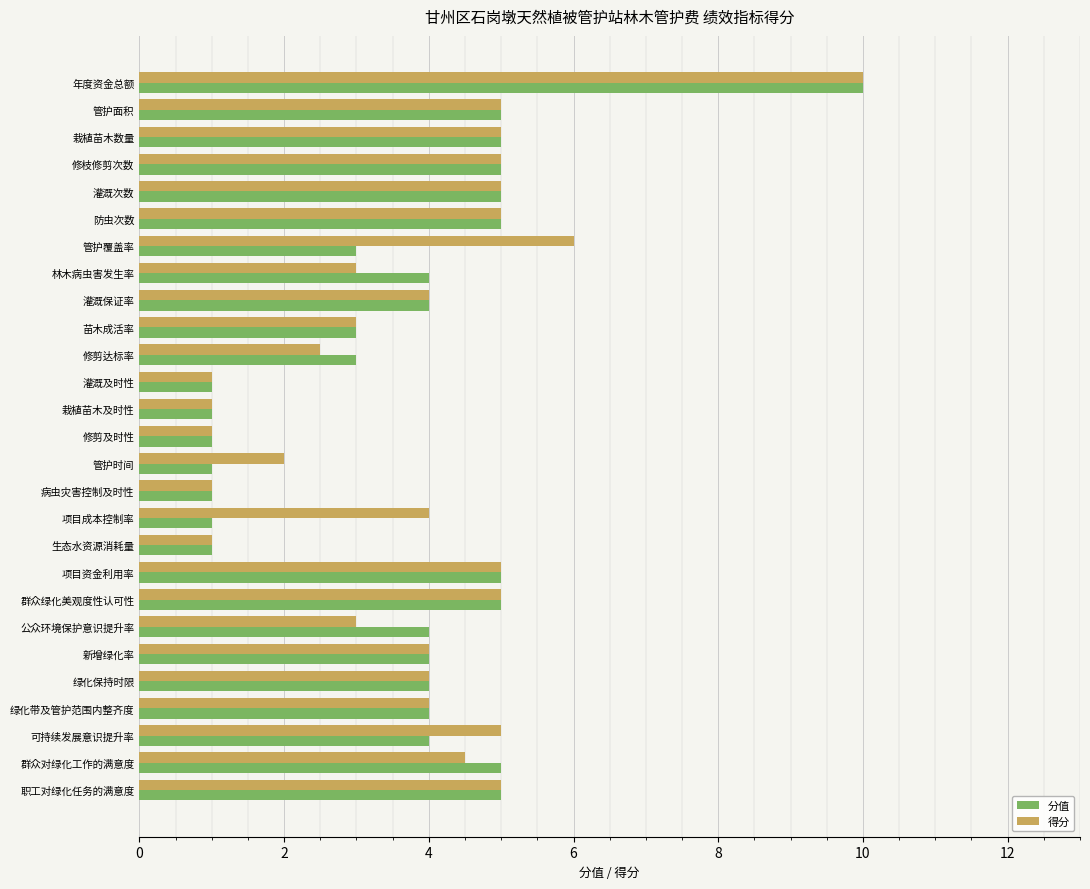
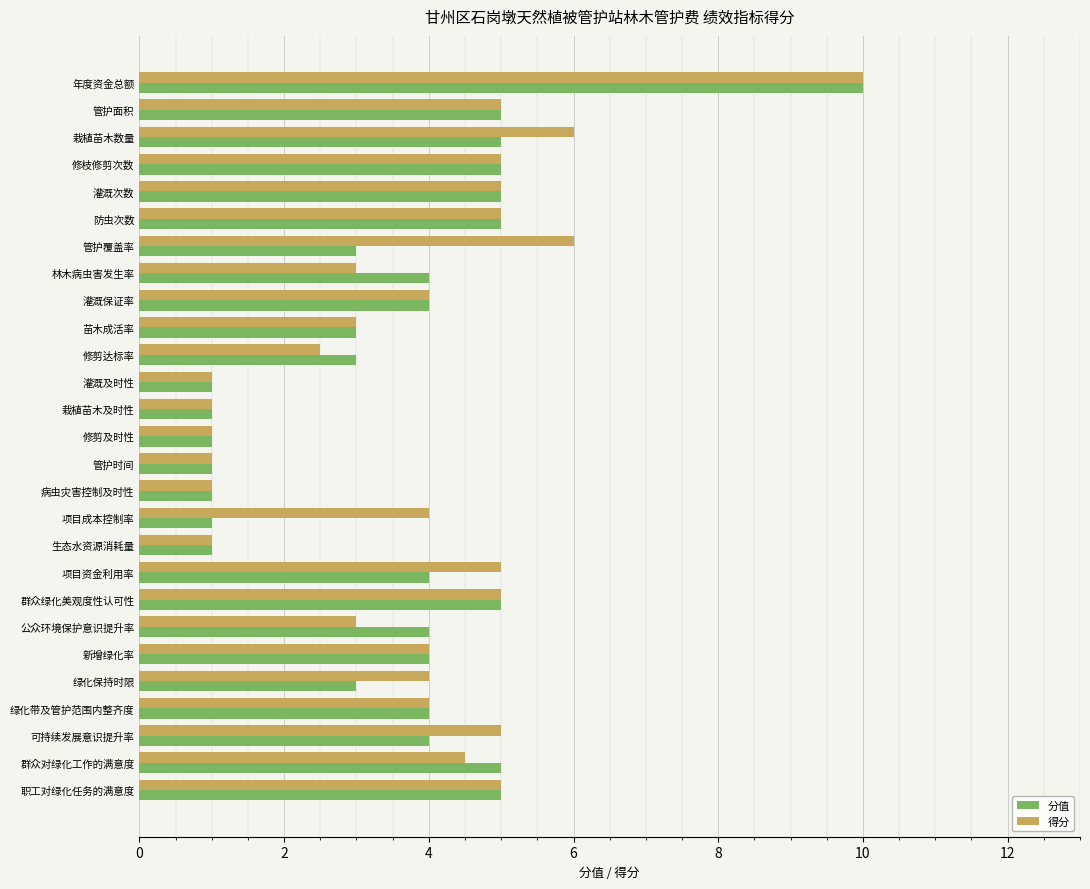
  {
    "分值": {
      "年度资金总额": 10,
      "管护面积": 5,
      "栽植苗木数量": 5,
      "修枝修剪次数": 5,
      "灌溉次数": 5,
      "防虫次数": 5,
      "管护覆盖率": 3,
      "林木病虫害发生率": 4,
      "灌溉保证率": 4,
      "苗木成活率": 3,
      "修剪达标率": 3,
      "灌溉及时性": 1,
      "栽植苗木及时性": 1,
      "修剪及时性": 1,
      "管护时间": 1,
      "病虫灾害控制及时性": 1,
      "项目成本控制率": 1,
      "生态水资源消耗量": 1,
-     "项目资金利用率": 5,
+     "项目资金利用率": 4,
      "群众绿化美观度性认可性": 5,
      "公众环境保护意识提升率": 4,
      "新增绿化率": 4,
-     "绿化保持时限": 4,
+     "绿化保持时限": 3,
      "绿化带及管护范围内整齐度": 4,
      "可持续发展意识提升率": 4,
      "群众对绿化工作的满意度": 5,
      "职工对绿化任务的满意度": 5
    },
    "得分": {
      "年度资金总额": 10,
      "管护面积": 5,
-     "栽植苗木数量": 5,
+     "栽植苗木数量": 6,
      "修枝修剪次数": 5,
      "灌溉次数": 5,
      "防虫次数": 5,
      "管护覆盖率": 6,
      "林木病虫害发生率": 3,
      "灌溉保证率": 4,
      "苗木成活率": 3,
      "修剪达标率": 2.5,
      "灌溉及时性": 1,
      "栽植苗木及时性": 1,
      "修剪及时性": 1,
-     "管护时间": 2,
+     "管护时间": 1,
      "病虫灾害控制及时性": 1,
      "项目成本控制率": 4,
      "生态水资源消耗量": 1,
      "项目资金利用率": 5,
      "群众绿化美观度性认可性": 5,
      "公众环境保护意识提升率": 3,
      "新增绿化率": 4,
      "绿化保持时限": 4,
      "绿化带及管护范围内整齐度": 4,
      "可持续发展意识提升率": 5,
      "群众对绿化工作的满意度": 4.5,
      "职工对绿化任务的满意度": 5
    }
  }
